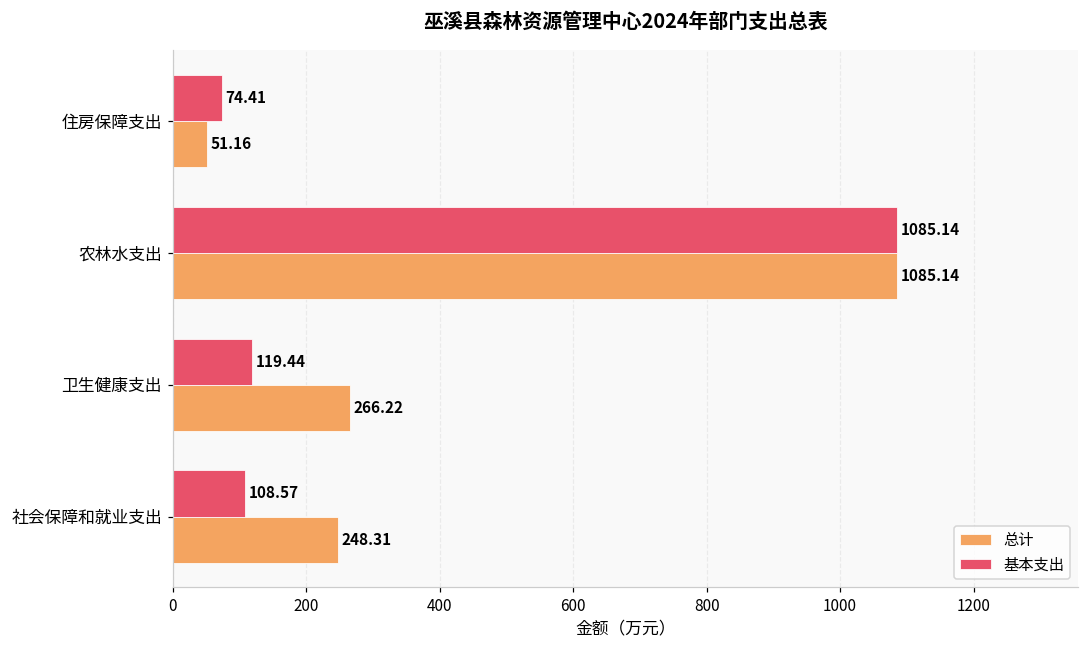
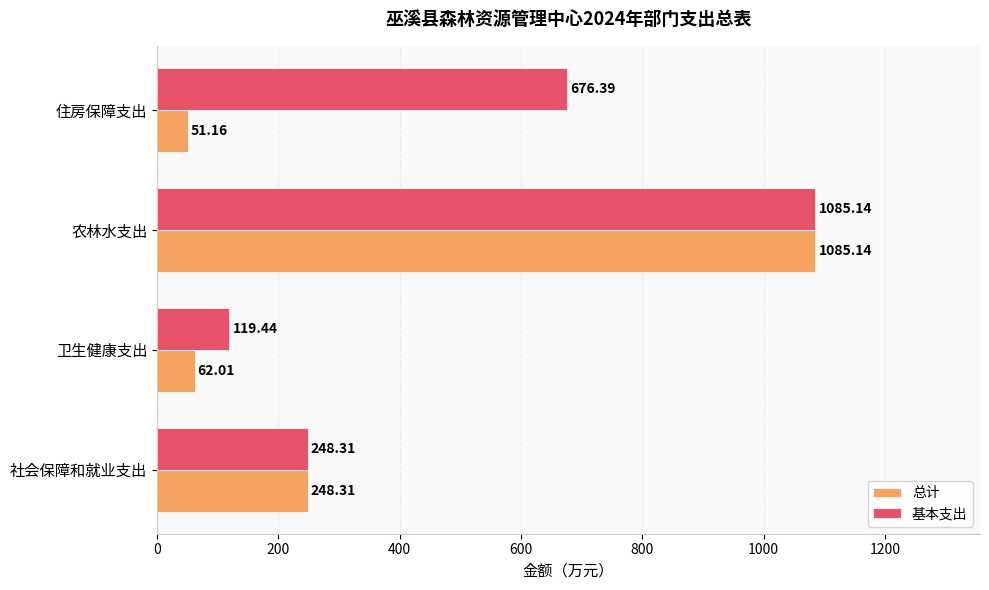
  {
    "总计": {
      "住房保障支出": 51.16,
      "农林水支出": 1085.14,
-     "卫生健康支出": 266.22,
+     "卫生健康支出": 62.01,
      "社会保障和就业支出": 248.31
    },
    "基本支出": {
-     "住房保障支出": 74.41,
+     "住房保障支出": 676.39,
      "农林水支出": 1085.14,
      "卫生健康支出": 119.44,
-     "社会保障和就业支出": 108.57
+     "社会保障和就业支出": 248.31
    }
  }
